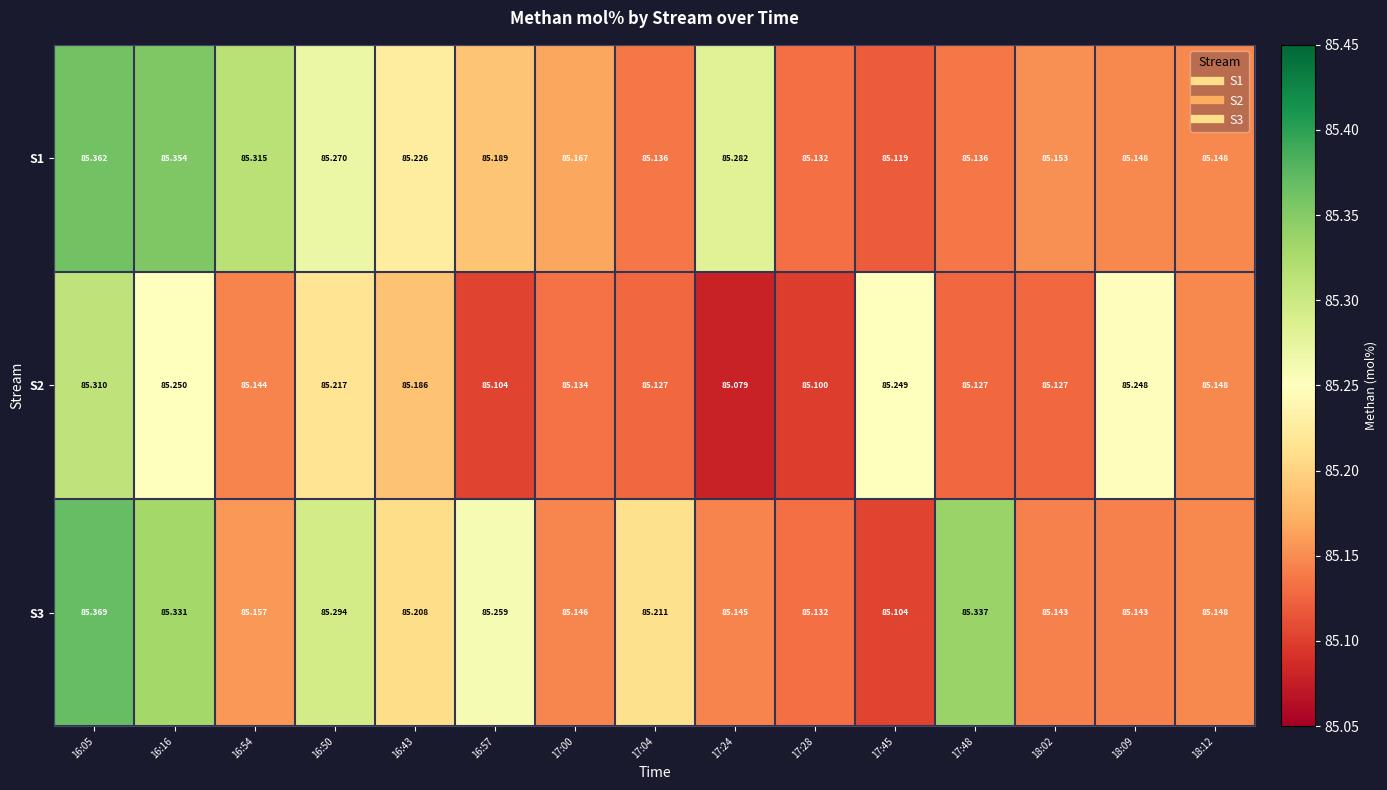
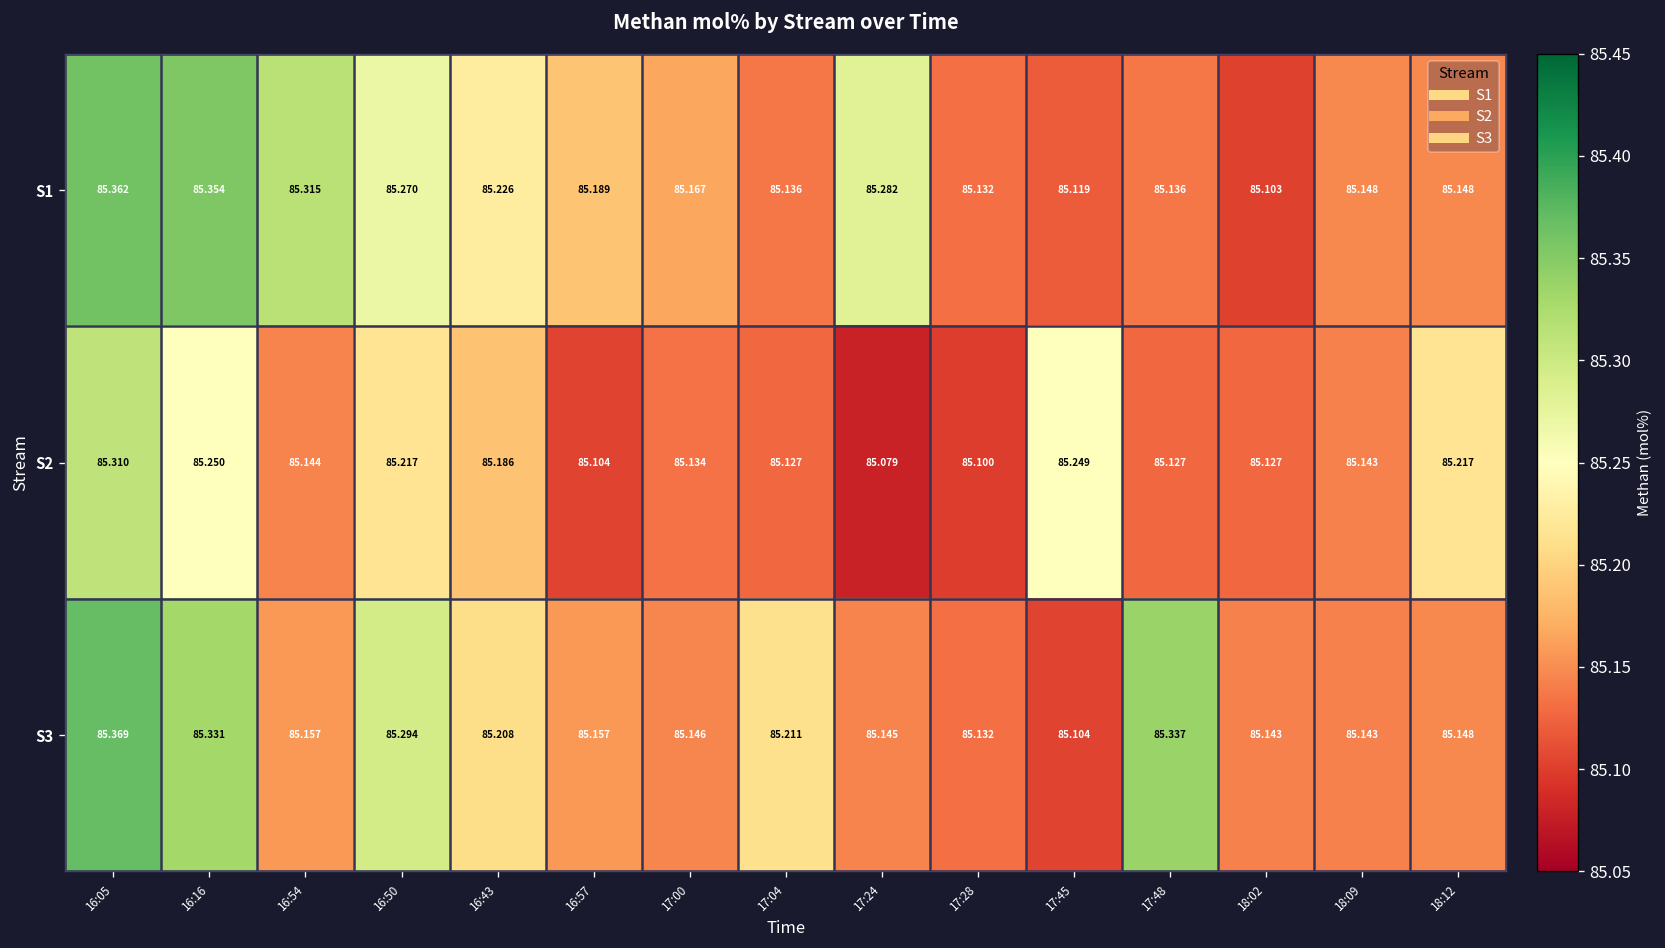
  {
    "S1": {
      "16:05": 85.362,
      "16:16": 85.354,
      "16:54": 85.315,
      "16:50": 85.270,
      "16:43": 85.226,
      "16:57": 85.189,
      "17:00": 85.167,
      "17:04": 85.136,
      "17:24": 85.282,
      "17:28": 85.132,
      "17:45": 85.119,
      "17:48": 85.136,
-     "18:02": 85.153,
+     "18:02": 85.103,
      "18:09": 85.148,
      "18:12": 85.148
    },
    "S2": {
      "16:05": 85.310,
      "16:16": 85.250,
      "16:54": 85.144,
      "16:50": 85.217,
      "16:43": 85.186,
      "16:57": 85.104,
      "17:00": 85.134,
      "17:04": 85.127,
      "17:24": 85.079,
      "17:28": 85.100,
      "17:45": 85.249,
      "17:48": 85.127,
      "18:02": 85.127,
-     "18:09": 85.248,
-     "18:12": 85.148
+     "18:09": 85.143,
+     "18:12": 85.217
    },
    "S3": {
      "16:05": 85.369,
      "16:16": 85.331,
      "16:54": 85.157,
      "16:50": 85.294,
      "16:43": 85.208,
-     "16:57": 85.259,
+     "16:57": 85.157,
      "17:00": 85.146,
      "17:04": 85.211,
      "17:24": 85.145,
      "17:28": 85.132,
      "17:45": 85.104,
      "17:48": 85.337,
      "18:02": 85.143,
      "18:09": 85.143,
      "18:12": 85.148
    }
  }
